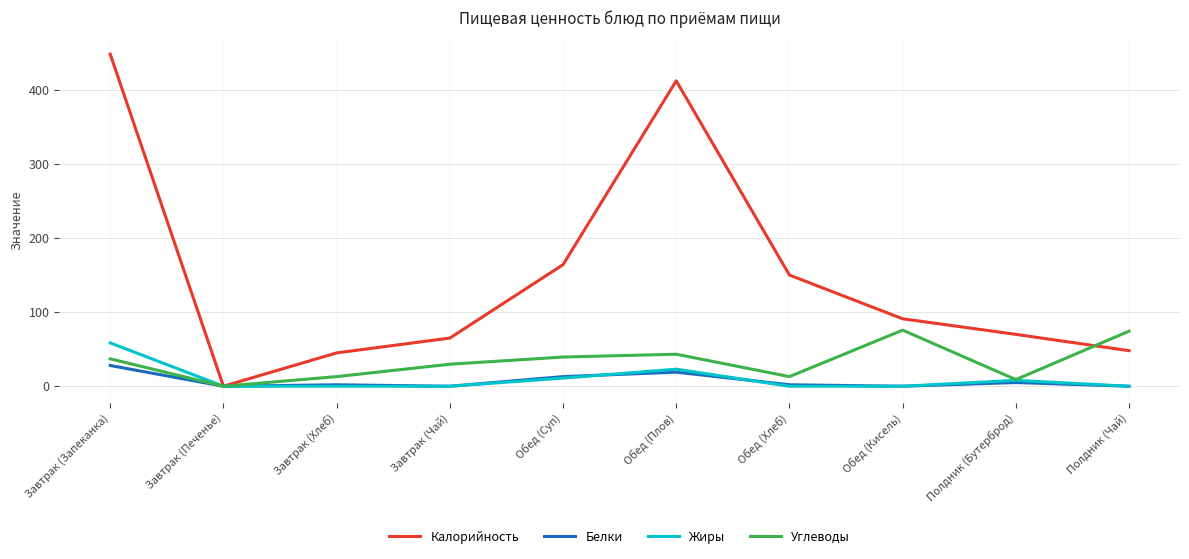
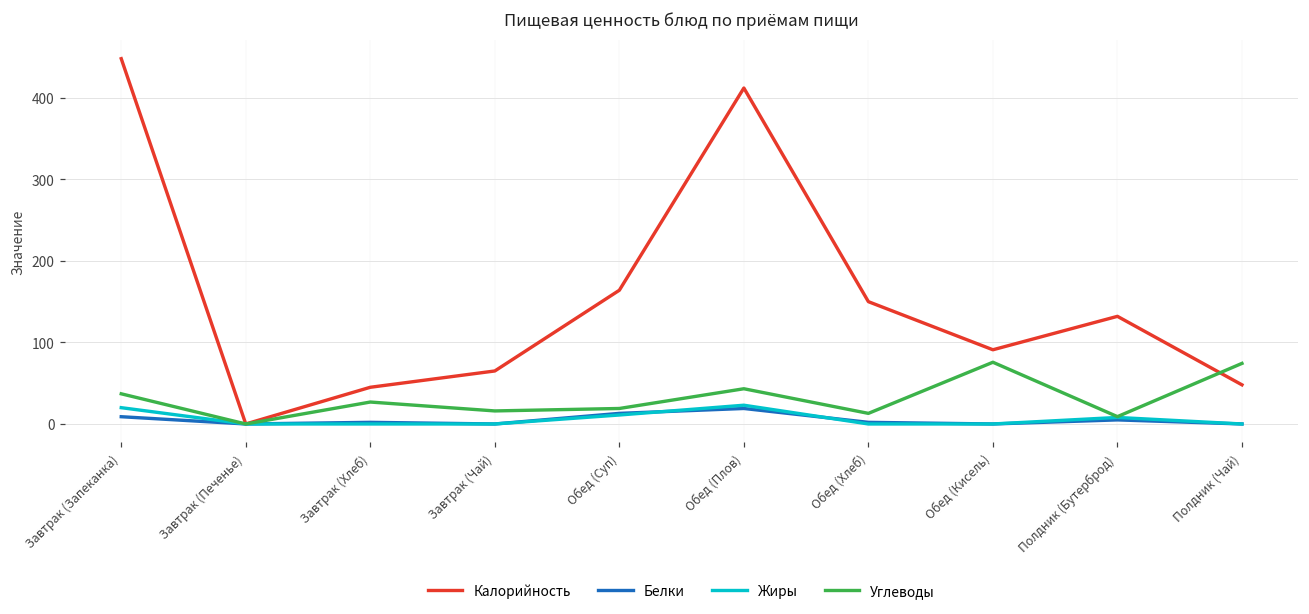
  {
    "Калорийность": {
      "Завтрак (Запеканка)": 450,
      "Завтрак (Хлеб)": 50,
      "Завтрак (Чай)": 70,
      "Обед (Суп)": 160,
      "Обед (Плов)": 410,
      "Обед (Хлеб)": 150,
      "Обед (Кисель)": 90,
-     "Полдник (Бутерброд)": 70,
+     "Полдник (Бутерброд)": 130,
      "Полдник (Чай)": 50
    },
    "Белки": {
-     "Завтрак (Запеканка)": 30,
+     "Завтрак (Запеканка)": 10,
      "Обед (Плов)": 20
    },
    "Жиры": {
-     "Завтрак (Запеканка)": 60,
+     "Завтрак (Запеканка)": 20,
      "Обед (Плов)": 20
    },
    "Углеводы": {
      "Завтрак (Запеканка)": 40,
-     "Завтрак (Хлеб)": 10,
-     "Завтрак (Чай)": 30,
-     "Обед (Суп)": 40,
+     "Завтрак (Хлеб)": 30,
+     "Завтрак (Чай)": 20,
+     "Обед (Суп)": 20,
      "Обед (Плов)": 40,
      "Обед (Хлеб)": 10,
      "Обед (Кисель)": 80,
      "Полдник (Чай)": 70
    }
  }
